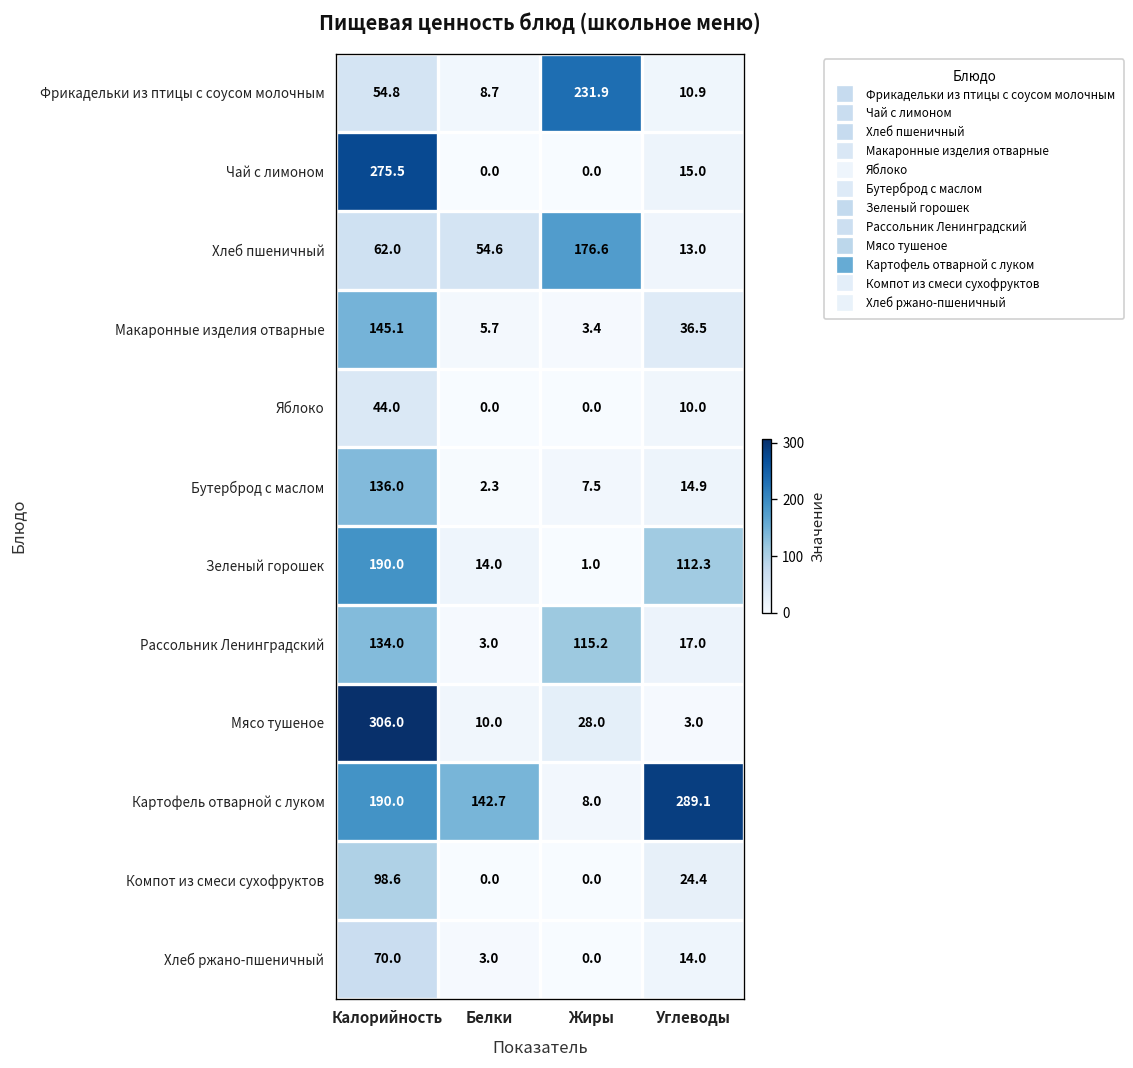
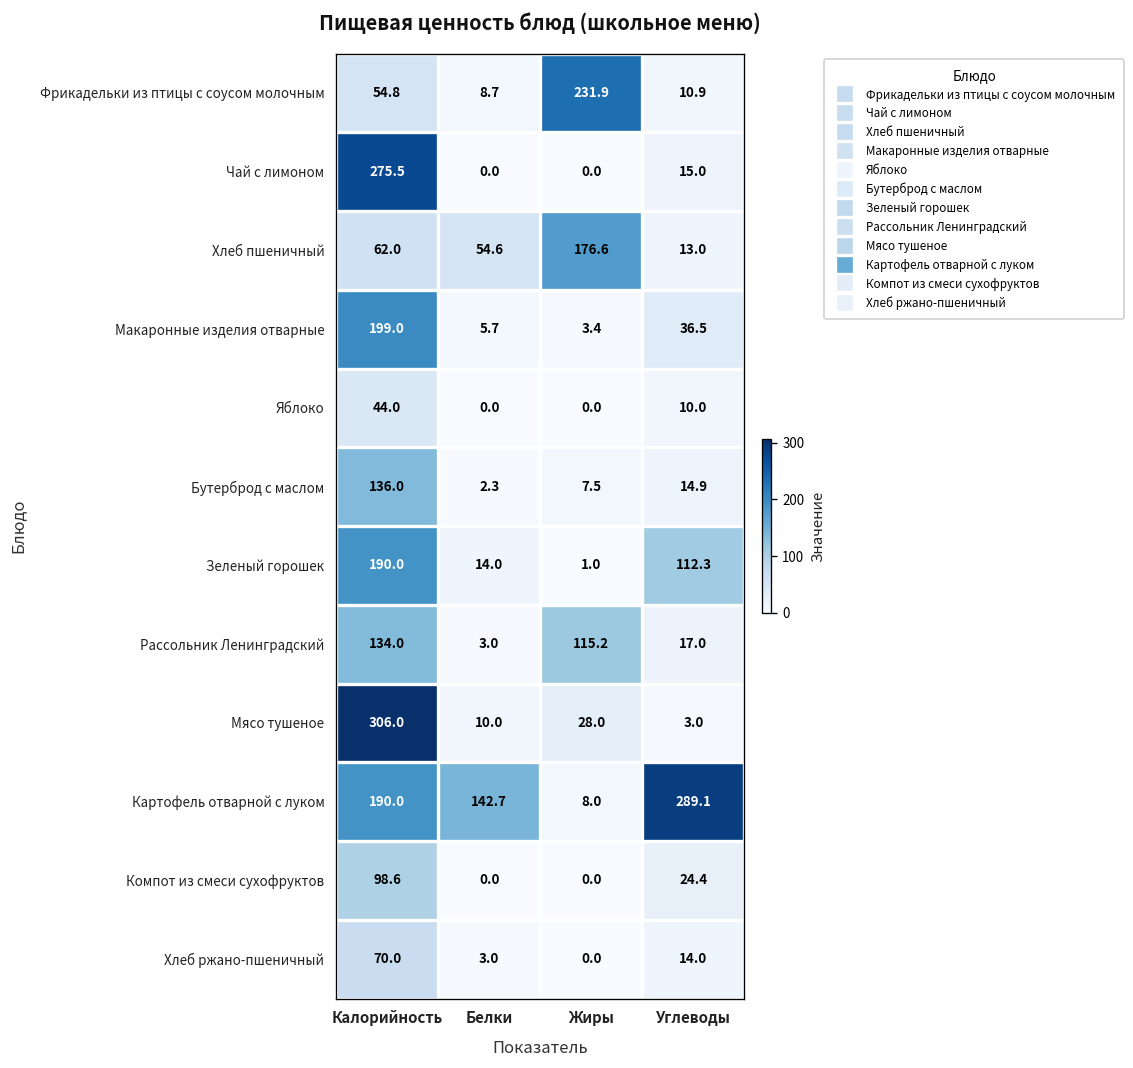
  {
    "Фрикадельки из птицы с соусом молочным": {
      "Калорийность": 54.8,
      "Белки": 8.7,
      "Жиры": 231.9,
      "Углеводы": 10.9
    },
    "Чай с лимоном": {
      "Калорийность": 275.5,
      "Белки": 0.0,
      "Жиры": 0.0,
      "Углеводы": 15.0
    },
    "Хлеб пшеничный": {
      "Калорийность": 62.0,
      "Белки": 54.6,
      "Жиры": 176.6,
      "Углеводы": 13.0
    },
    "Макаронные изделия отварные": {
-     "Калорийность": 145.1,
+     "Калорийность": 199.0,
      "Белки": 5.7,
      "Жиры": 3.4,
      "Углеводы": 36.5
    },
    "Яблоко": {
      "Калорийность": 44.0,
      "Белки": 0.0,
      "Жиры": 0.0,
      "Углеводы": 10.0
    },
    "Бутерброд с маслом": {
      "Калорийность": 136.0,
      "Белки": 2.3,
      "Жиры": 7.5,
      "Углеводы": 14.9
    },
    "Зеленый горошек": {
      "Калорийность": 190.0,
      "Белки": 14.0,
      "Жиры": 1.0,
      "Углеводы": 112.3
    },
    "Рассольник Ленинградский": {
      "Калорийность": 134.0,
      "Белки": 3.0,
      "Жиры": 115.2,
      "Углеводы": 17.0
    },
    "Мясо тушеное": {
      "Калорийность": 306.0,
      "Белки": 10.0,
      "Жиры": 28.0,
      "Углеводы": 3.0
    },
    "Картофель отварной с луком": {
      "Калорийность": 190.0,
      "Белки": 142.7,
      "Жиры": 8.0,
      "Углеводы": 289.1
    },
    "Компот из смеси сухофруктов": {
      "Калорийность": 98.6,
      "Белки": 0.0,
      "Жиры": 0.0,
      "Углеводы": 24.4
    },
    "Хлеб ржано-пшеничный": {
      "Калорийность": 70.0,
      "Белки": 3.0,
      "Жиры": 0.0,
      "Углеводы": 14.0
    }
  }
